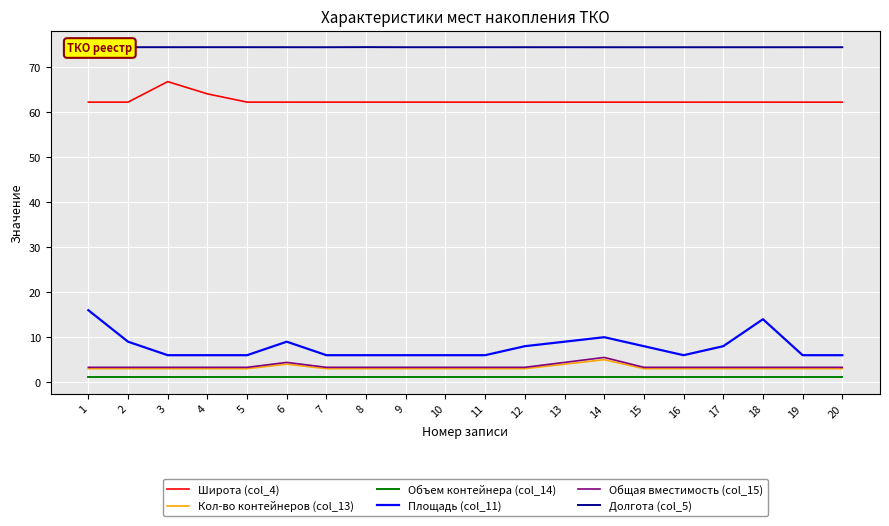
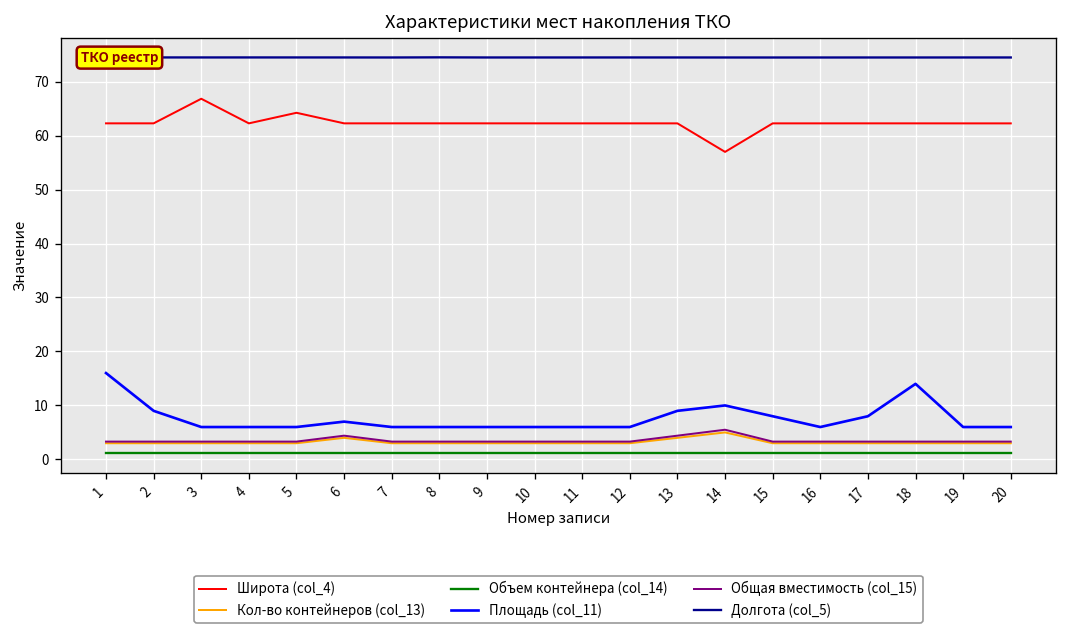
  {
    "Широта (col_4)": {
      "1": 62,
      "2": 62,
      "3": 67,
-     "4": 64,
-     "5": 62,
+     "4": 62,
+     "5": 64,
      "6": 62,
      "7": 62,
      "8": 62,
      "9": 62,
      "10": 62,
      "11": 62,
      "12": 62,
      "13": 62,
-     "14": 62,
+     "14": 57,
      "15": 62,
      "16": 62,
      "17": 62,
      "18": 62,
      "19": 62,
      "20": 62
    },
    "Объем контейнера (col_14)": {
      "1": 1,
      "2": 1,
      "3": 1,
      "4": 1,
      "5": 1,
      "6": 1,
      "7": 1,
      "8": 1,
      "9": 1,
      "10": 1,
      "11": 1,
      "12": 1,
      "13": 1,
      "14": 1,
      "15": 1,
      "16": 1,
      "17": 1,
      "18": 1,
      "19": 1,
      "20": 1
    },
    "Площадь (col_11)": {
      "1": 16,
      "2": 9,
      "3": 6,
      "4": 6,
      "5": 6,
-     "6": 9,
+     "6": 7,
      "7": 6,
      "8": 6,
      "9": 6,
      "10": 6,
      "11": 6,
-     "12": 8,
+     "12": 6,
      "13": 9,
      "14": 10,
      "15": 8,
      "16": 6,
      "17": 8,
      "18": 14,
      "19": 6,
      "20": 6
    },
    "Долгота (col_5)": {
      "3": 74,
      "4": 74,
      "5": 74,
      "6": 74,
      "7": 74,
      "8": 74,
      "9": 74,
      "10": 74,
      "11": 74,
      "12": 74,
      "13": 74,
      "14": 74,
      "15": 74,
      "16": 74,
      "17": 74,
      "18": 74,
      "19": 74,
      "20": 74
    }
  }
